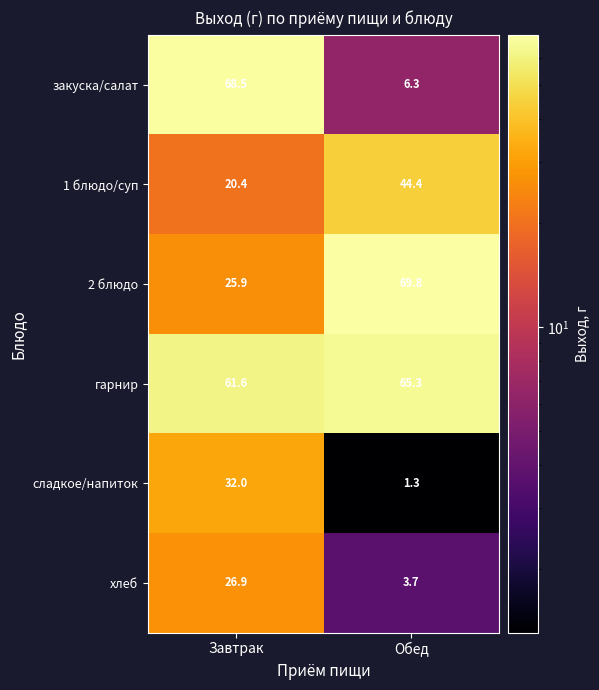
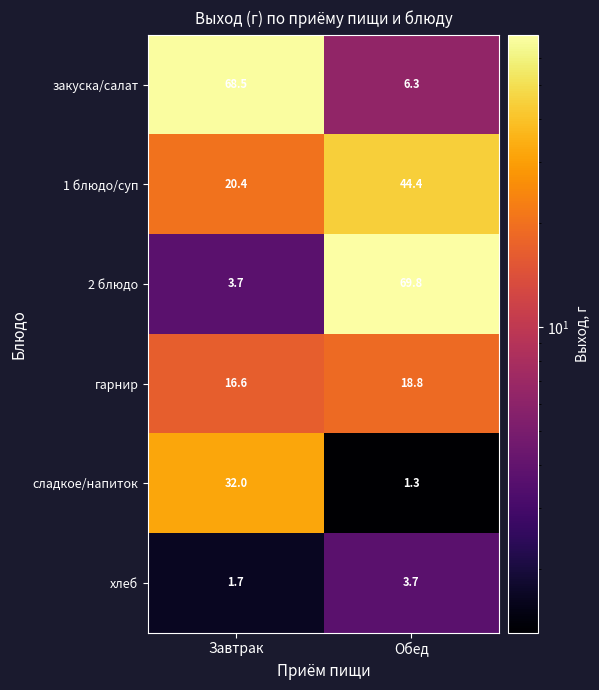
  {
    "закуска/салат": {
      "Завтрак": 68.5,
      "Обед": 6.3
    },
    "1 блюдо/суп": {
      "Завтрак": 20.4,
      "Обед": 44.4
    },
    "2 блюдо": {
-     "Завтрак": 25.9,
+     "Завтрак": 3.7,
      "Обед": 69.8
    },
    "гарнир": {
-     "Завтрак": 61.6,
-     "Обед": 65.3
+     "Завтрак": 16.6,
+     "Обед": 18.8
    },
    "сладкое/напиток": {
      "Завтрак": 32.0,
      "Обед": 1.3
    },
    "хлеб": {
-     "Завтрак": 26.9,
+     "Завтрак": 1.7,
      "Обед": 3.7
    }
  }
